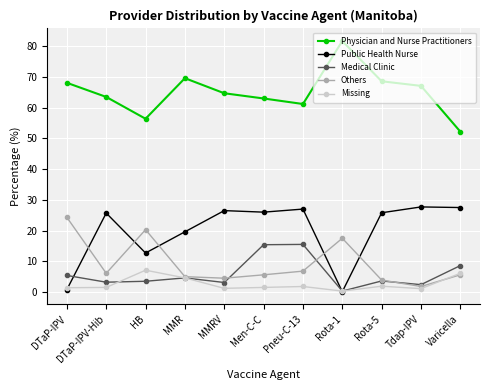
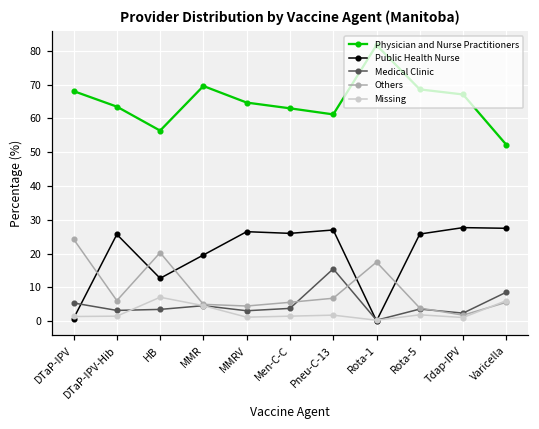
  {
    "Physician and Nurse Practitioners": {
      "DTaP-IPV": 68,
      "DTaP-IPV-Hib": 64,
      "HB": 56,
      "MMR": 70,
      "MMRV": 65,
      "Men-C-C": 63,
      "Pneu-C-13": 61,
      "Varicella": 52
    },
    "Public Health Nurse": {
      "DTaP-IPV-Hib": 26,
      "HB": 13,
      "MMR": 20,
      "MMRV": 27,
      "Men-C-C": 26,
      "Pneu-C-13": 27,
      "Rota-5": 26,
      "Tdap-IPV": 28,
      "Varicella": 28
    },
    "Medical Clinic": {
      "DTaP-IPV": 5,
      "DTaP-IPV-Hib": 3,
      "HB": 4,
      "MMRV": 3,
-     "Men-C-C": 15,
+     "Men-C-C": 4,
      "Pneu-C-13": 16,
      "Varicella": 9
    }
  }
